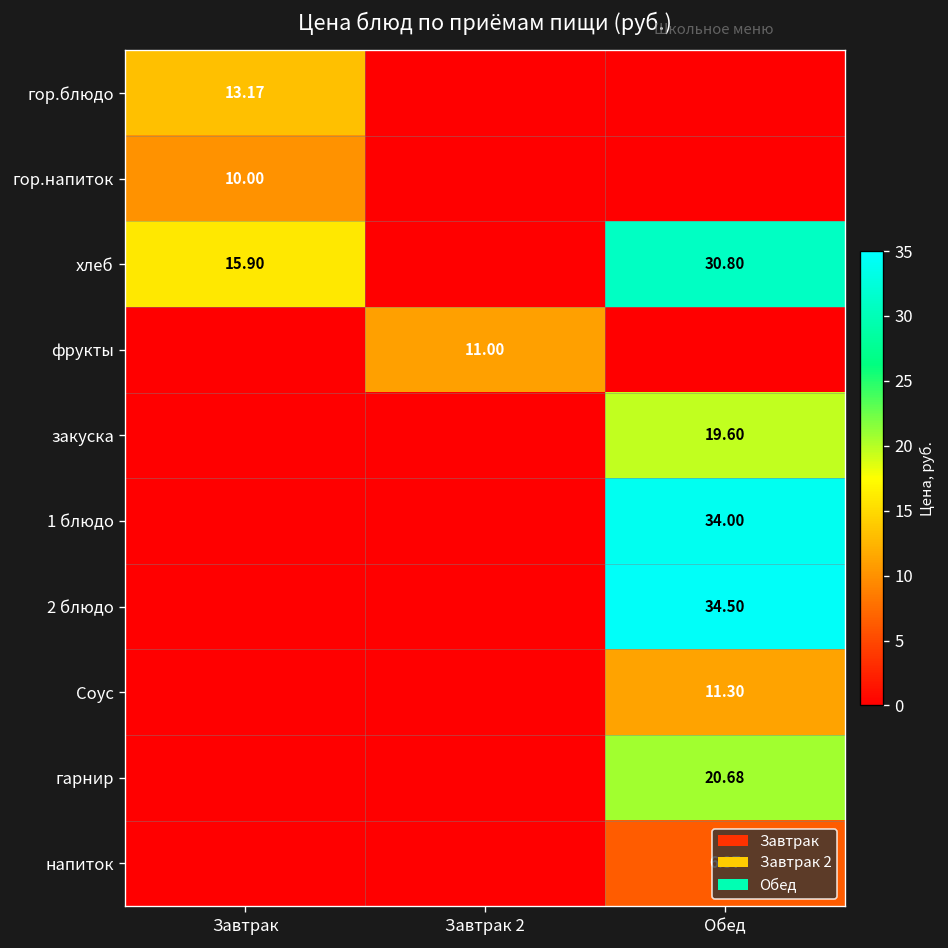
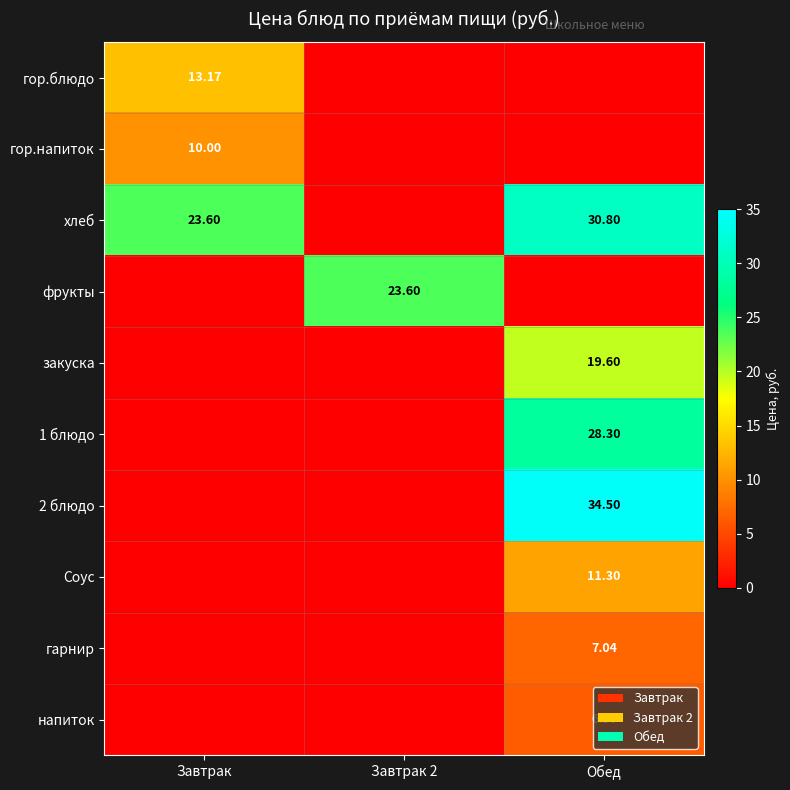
  {
    "гор.блюдо": {
      "Завтрак": 13.17
    },
    "гор.напиток": {
      "Завтрак": 10.00
    },
    "хлеб": {
-     "Завтрак": 15.90,
+     "Завтрак": 23.60,
      "Обед": 30.80
    },
    "фрукты": {
-     "Завтрак 2": 11.00
+     "Завтрак 2": 23.60
    },
    "закуска": {
      "Обед": 19.60
    },
    "1 блюдо": {
-     "Обед": 34.00
+     "Обед": 28.30
    },
    "2 блюдо": {
      "Обед": 34.50
    },
    "Соус": {
      "Обед": 11.30
    },
    "гарнир": {
-     "Обед": 20.68
+     "Обед": 7.04
    }
  }
